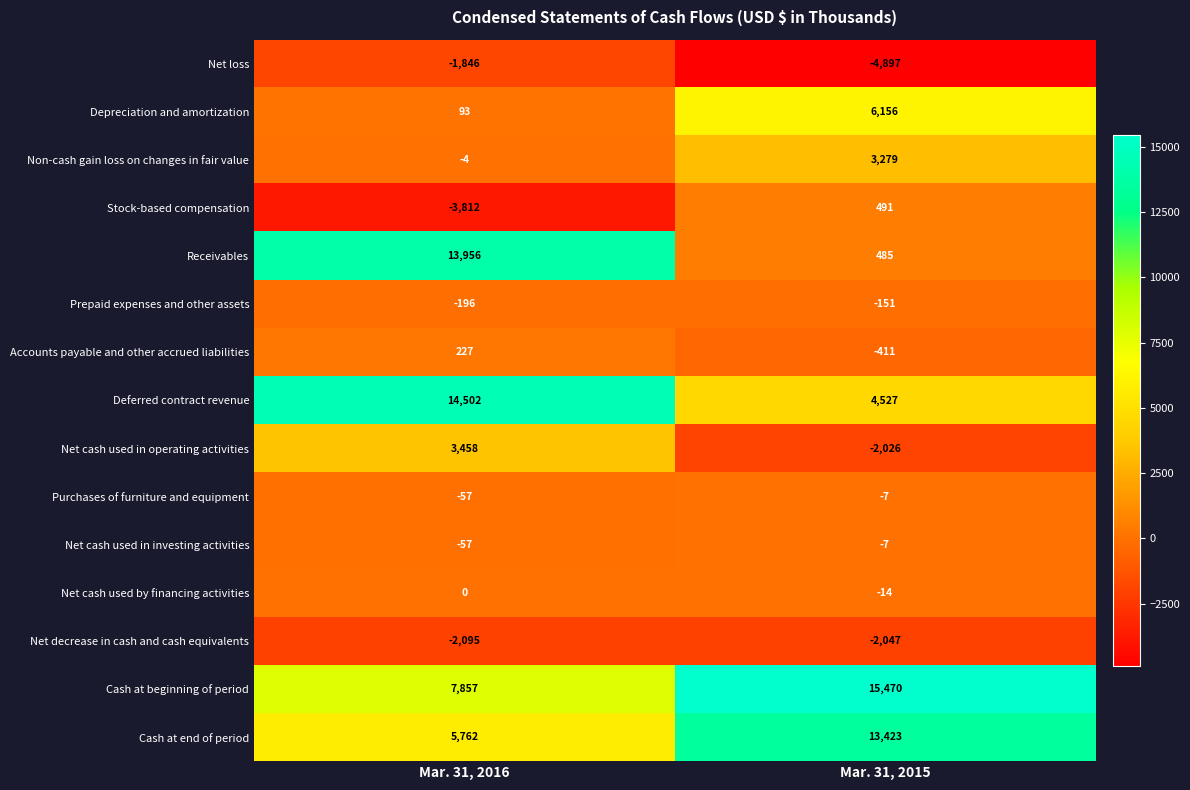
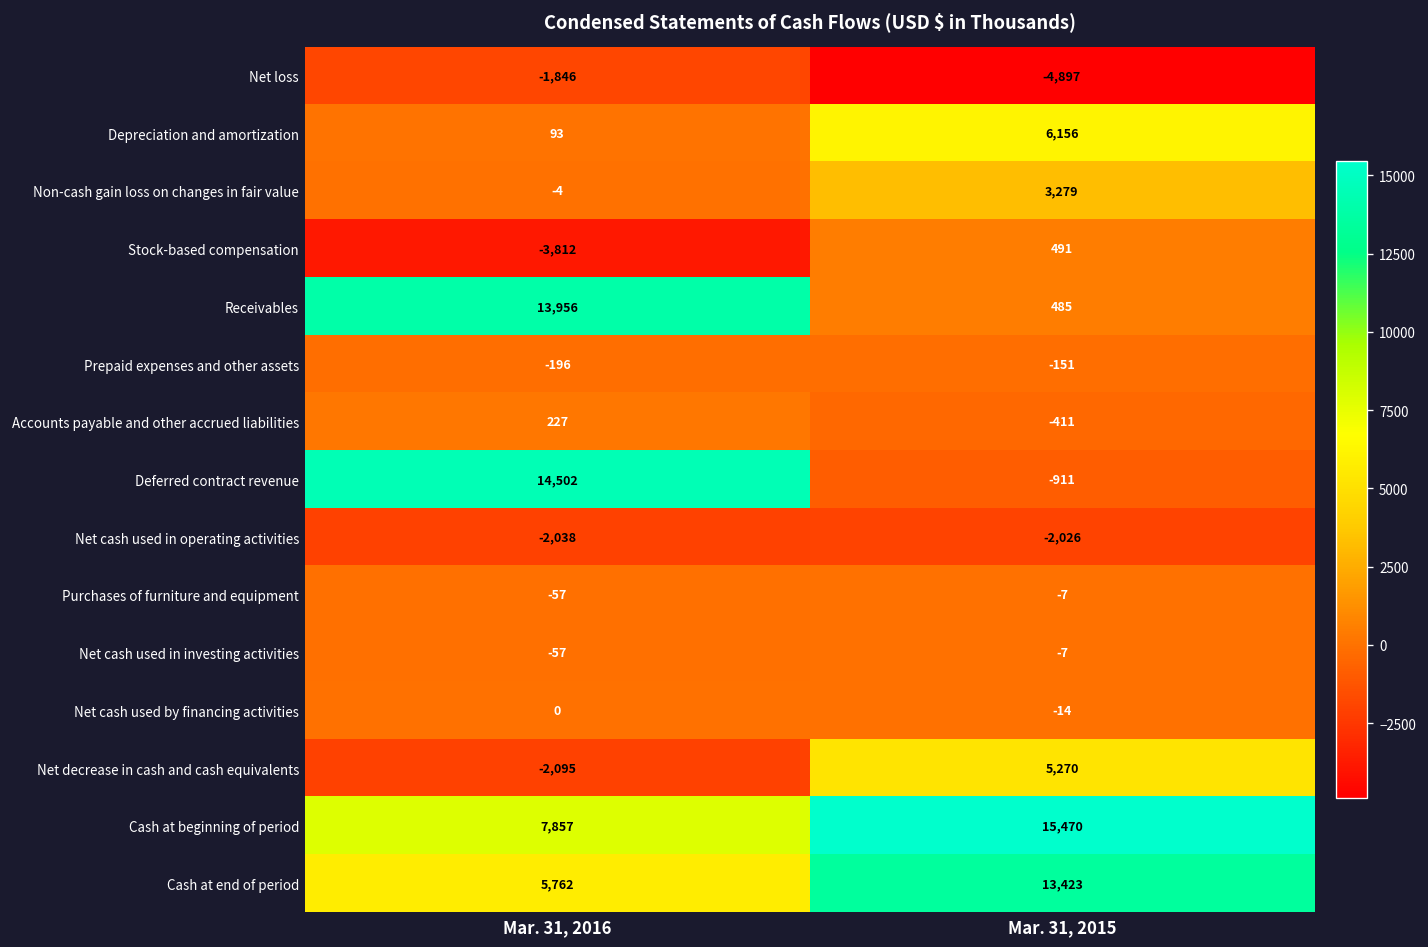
  {
    "Net loss": {
      "Mar. 31, 2016": "-1,846",
      "Mar. 31, 2015": "-4,897"
    },
    "Depreciation and amortization": {
      "Mar. 31, 2016": "93",
      "Mar. 31, 2015": "6,156"
    },
    "Non-cash gain loss on changes in fair value": {
      "Mar. 31, 2016": "-4",
      "Mar. 31, 2015": "3,279"
    },
    "Stock-based compensation": {
      "Mar. 31, 2016": "-3,812",
      "Mar. 31, 2015": "491"
    },
    "Receivables": {
      "Mar. 31, 2016": "13,956",
      "Mar. 31, 2015": "485"
    },
    "Prepaid expenses and other assets": {
      "Mar. 31, 2016": "-196",
      "Mar. 31, 2015": "-151"
    },
    "Accounts payable and other accrued liabilities": {
      "Mar. 31, 2016": "227",
      "Mar. 31, 2015": "-411"
    },
    "Deferred contract revenue": {
      "Mar. 31, 2016": "14,502",
-     "Mar. 31, 2015": "4,527"
+     "Mar. 31, 2015": "-911"
    },
    "Net cash used in operating activities": {
-     "Mar. 31, 2016": "3,458",
+     "Mar. 31, 2016": "-2,038",
      "Mar. 31, 2015": "-2,026"
    },
    "Purchases of furniture and equipment": {
      "Mar. 31, 2016": "-57",
      "Mar. 31, 2015": "-7"
    },
    "Net cash used in investing activities": {
      "Mar. 31, 2016": "-57",
      "Mar. 31, 2015": "-7"
    },
    "Net cash used by financing activities": {
      "Mar. 31, 2016": "0",
      "Mar. 31, 2015": "-14"
    },
    "Net decrease in cash and cash equivalents": {
      "Mar. 31, 2016": "-2,095",
-     "Mar. 31, 2015": "-2,047"
+     "Mar. 31, 2015": "5,270"
    },
    "Cash at beginning of period": {
      "Mar. 31, 2016": "7,857",
      "Mar. 31, 2015": "15,470"
    },
    "Cash at end of period": {
      "Mar. 31, 2016": "5,762",
      "Mar. 31, 2015": "13,423"
    }
  }
